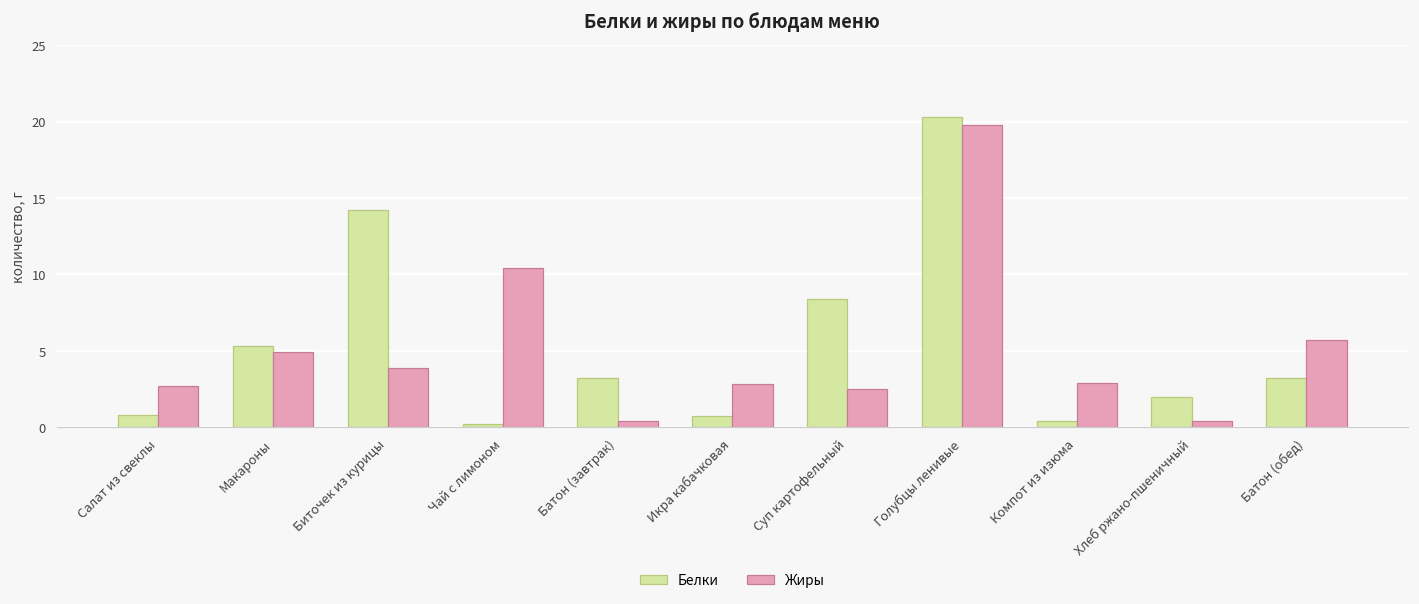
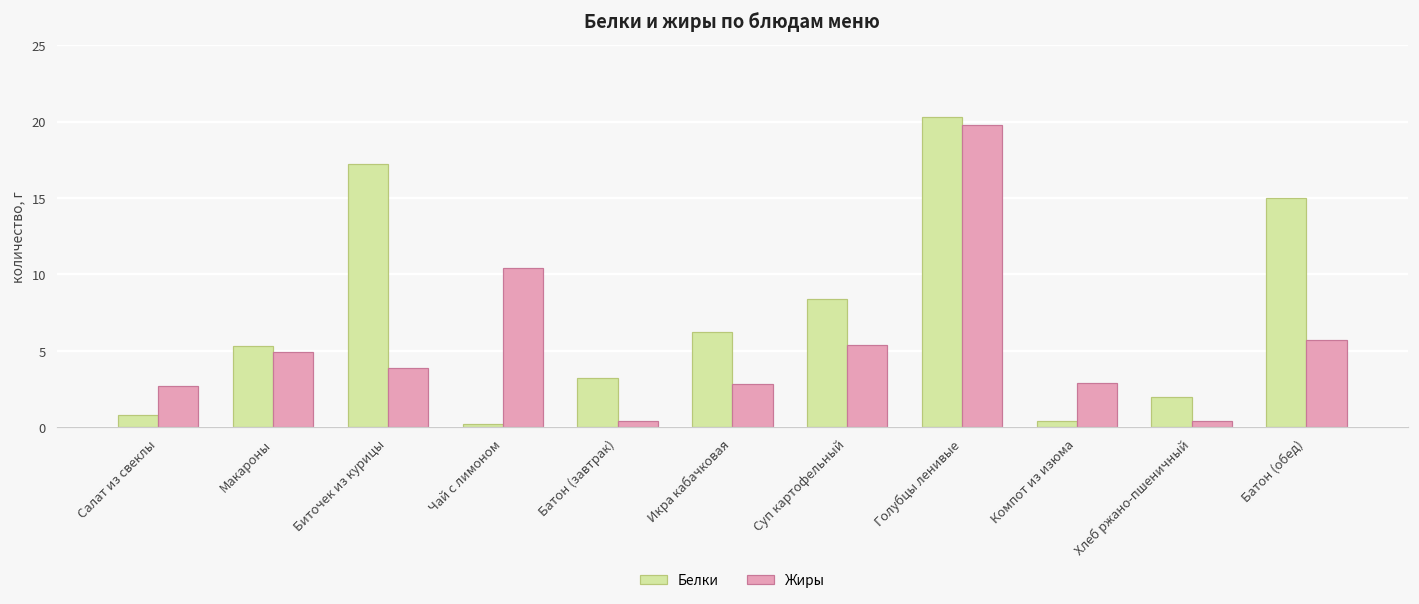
  {
    "Белки": {
      "Салат из свеклы": 0.8,
      "Макароны": 5.3,
-     "Биточек из курицы": 14.2,
+     "Биточек из курицы": 17.2,
      "Чай с лимоном": 0.2,
      "Батон (завтрак)": 3.2,
-     "Икра кабачковая": 0.7,
+     "Икра кабачковая": 6.2,
      "Суп картофельный": 8.4,
      "Голубцы ленивые": 20.3,
      "Компот из изюма": 0.4,
      "Хлеб ржано-пшеничный": 2.0,
-     "Батон (обед)": 3.2
+     "Батон (обед)": 15.0
    },
    "Жиры": {
      "Салат из свеклы": 2.7,
      "Макароны": 4.9,
      "Биточек из курицы": 3.9,
      "Чай с лимоном": 10.4,
      "Батон (завтрак)": 0.4,
      "Икра кабачковая": 2.8,
-     "Суп картофельный": 2.5,
+     "Суп картофельный": 5.4,
      "Голубцы ленивые": 19.8,
      "Компот из изюма": 2.9,
      "Хлеб ржано-пшеничный": 0.4,
      "Батон (обед)": 5.7
    }
  }
